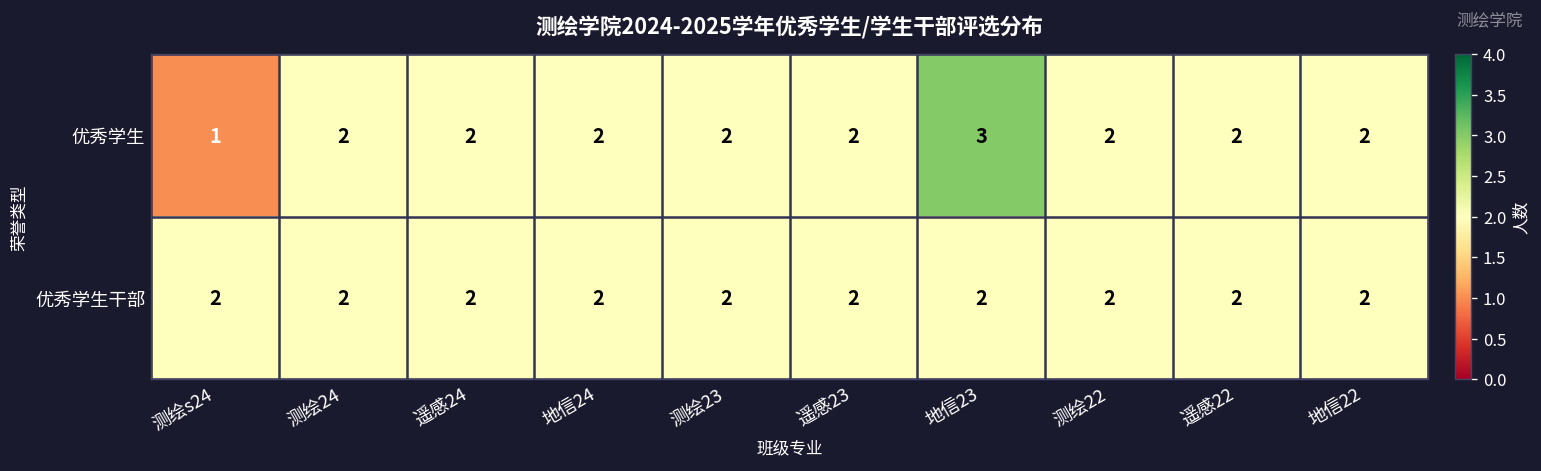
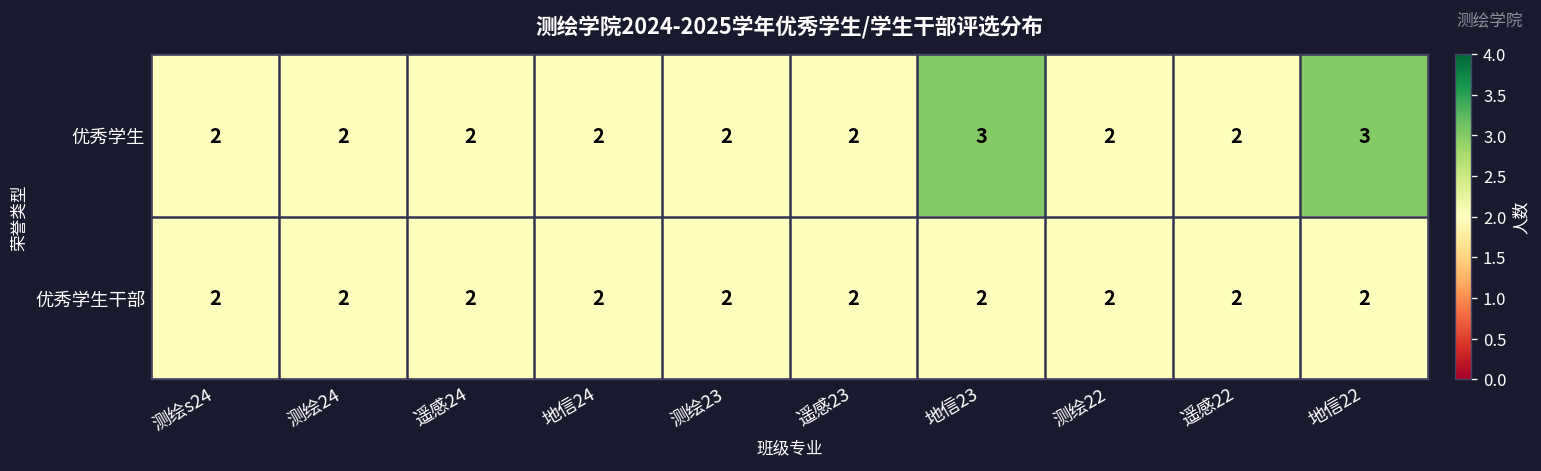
  {
    "优秀学生": {
-     "测绘s24": 1,
+     "测绘s24": 2,
      "测绘24": 2,
      "遥感24": 2,
      "地信24": 2,
      "测绘23": 2,
      "遥感23": 2,
      "地信23": 3,
      "测绘22": 2,
      "遥感22": 2,
-     "地信22": 2
+     "地信22": 3
    },
    "优秀学生干部": {
      "测绘s24": 2,
      "测绘24": 2,
      "遥感24": 2,
      "地信24": 2,
      "测绘23": 2,
      "遥感23": 2,
      "地信23": 2,
      "测绘22": 2,
      "遥感22": 2,
      "地信22": 2
    }
  }
